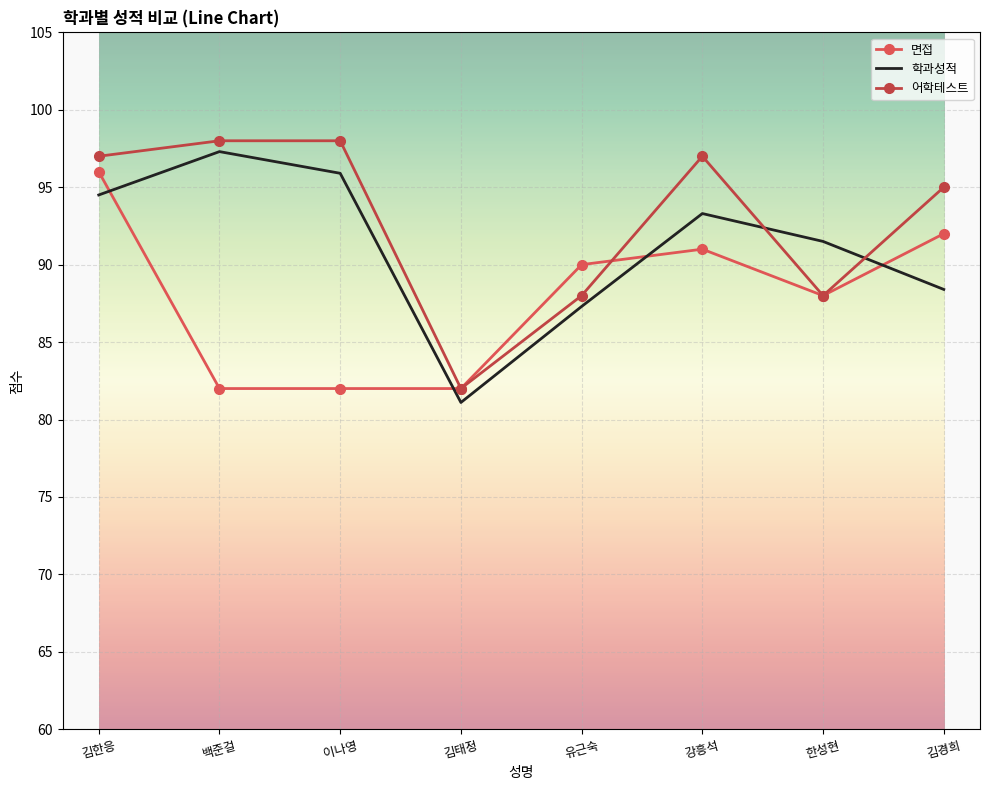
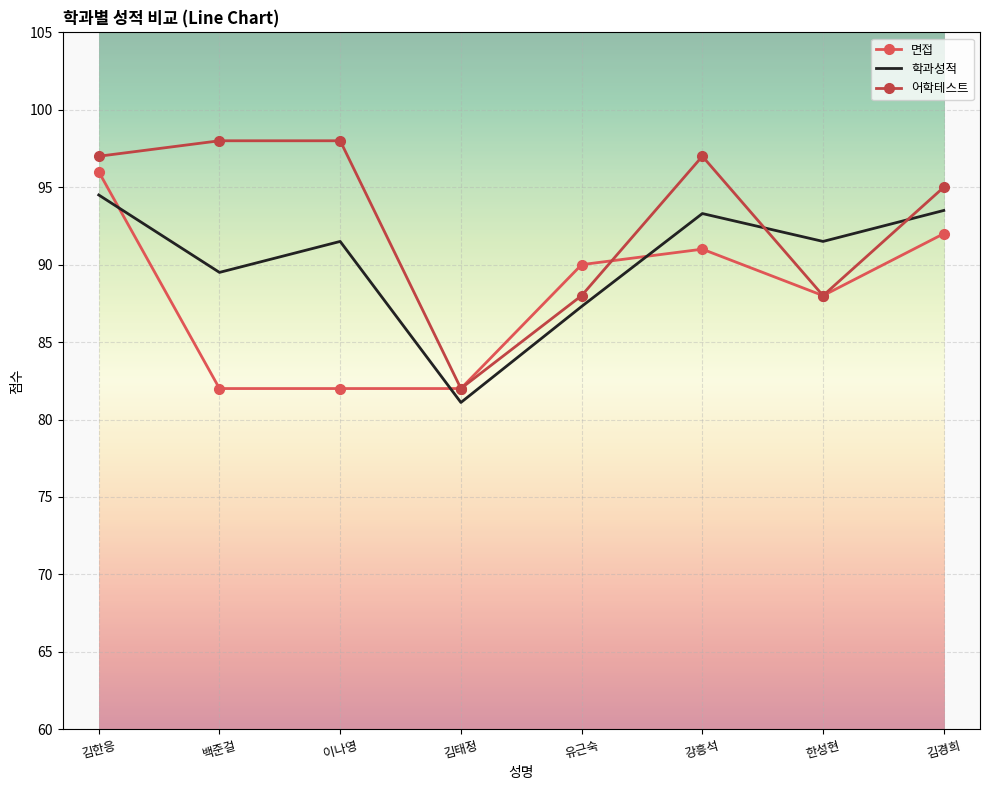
  {
    "학과성적": {
      "김한응": 94.5,
-     "백준걸": 97.3,
-     "이나영": 95.9,
+     "백준걸": 89.5,
+     "이나영": 91.5,
      "김태정": 81.1,
      "유근숙": 87.3,
      "강흥석": 93.3,
      "한성현": 91.5,
-     "김경희": 88.4
+     "김경희": 93.5
    }
  }
